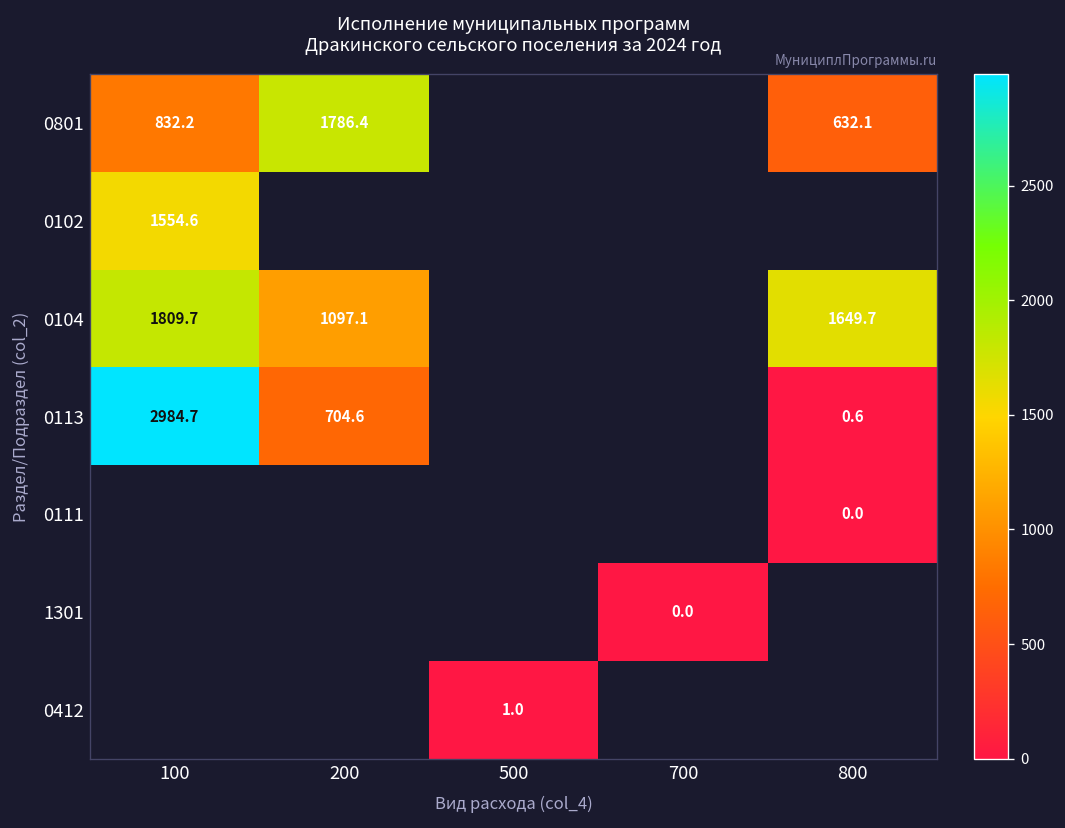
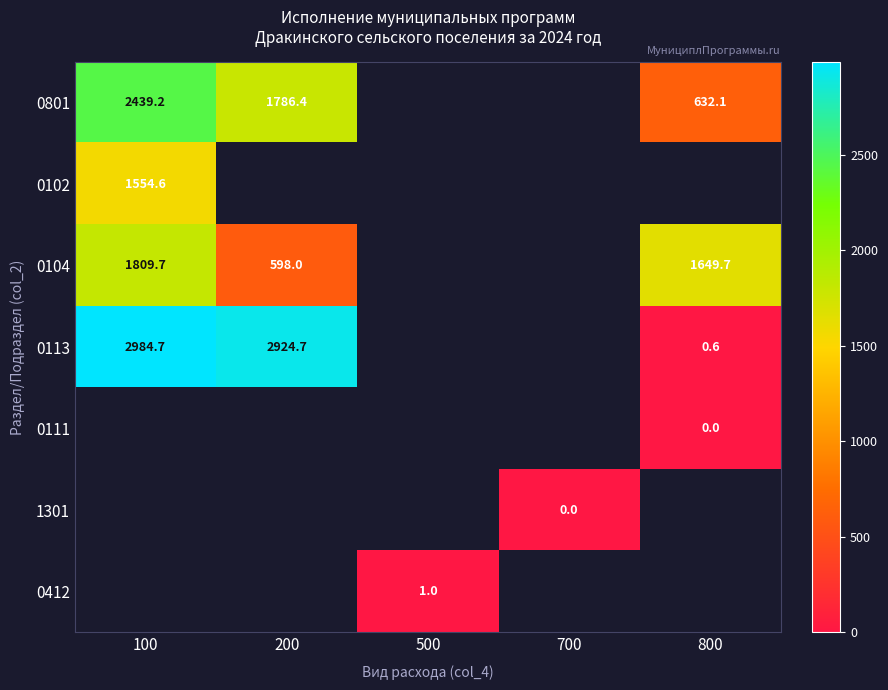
  {
    "0801": {
-     "100": 832.2,
+     "100": 2439.2,
      "200": 1786.4,
      "800": 632.1
    },
    "0102": {
      "100": 1554.6
    },
    "0104": {
      "100": 1809.7,
-     "200": 1097.1,
+     "200": 598.0,
      "800": 1649.7
    },
    "0113": {
      "100": 2984.7,
-     "200": 704.6,
+     "200": 2924.7,
      "800": 0.6
    },
    "0111": {
      "800": 0.0
    },
    "1301": {
      "700": 0.0
    },
    "0412": {
      "500": 1.0
    }
  }
